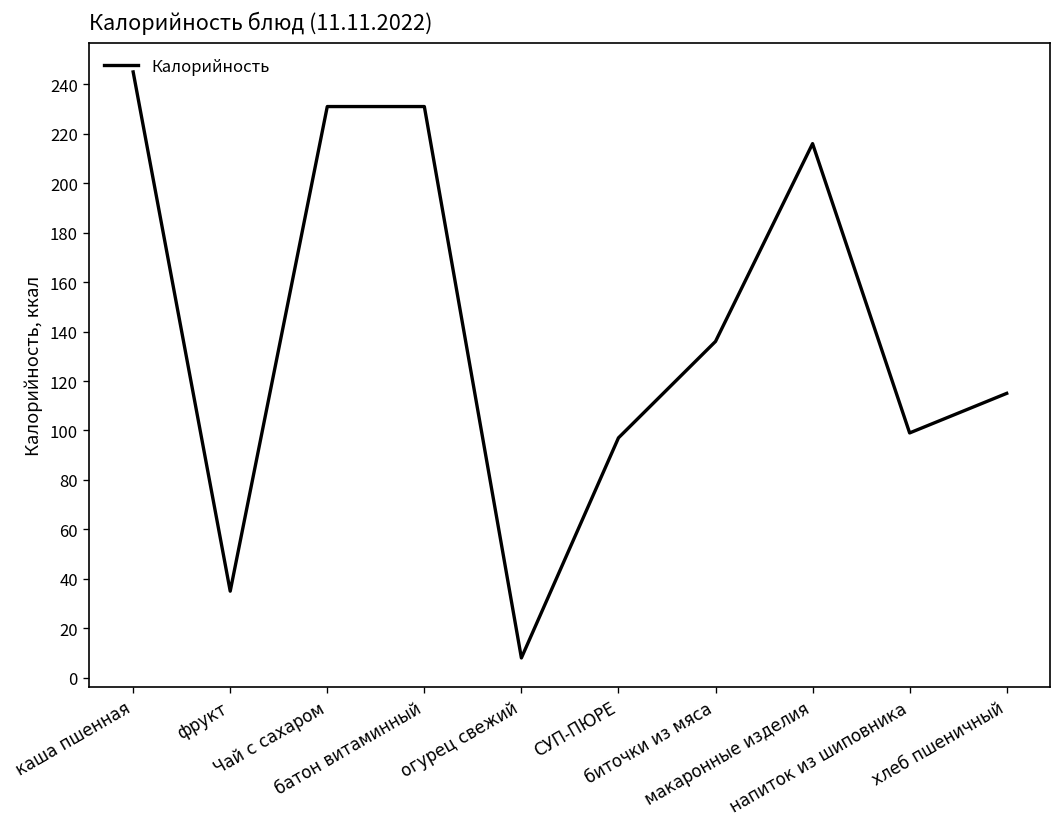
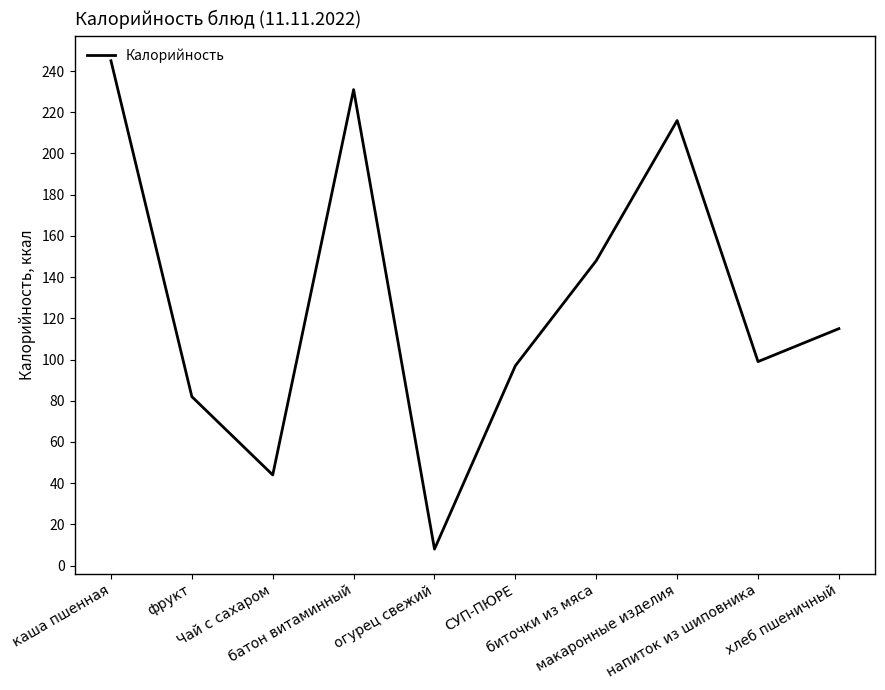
  {
    "каша пшенная": 245,
-   "фрукт": 35,
-   "Чай с сахаром": 231,
+   "фрукт": 82,
+   "Чай с сахаром": 44,
    "батон витаминный": 231,
    "огурец свежий": 8,
    "СУП-ПЮРЕ": 97,
-   "биточки из мяса": 136,
+   "биточки из мяса": 148,
    "макаронные изделия": 216,
    "напиток из шиповника": 99,
    "хлеб пшеничный": 115
  }
